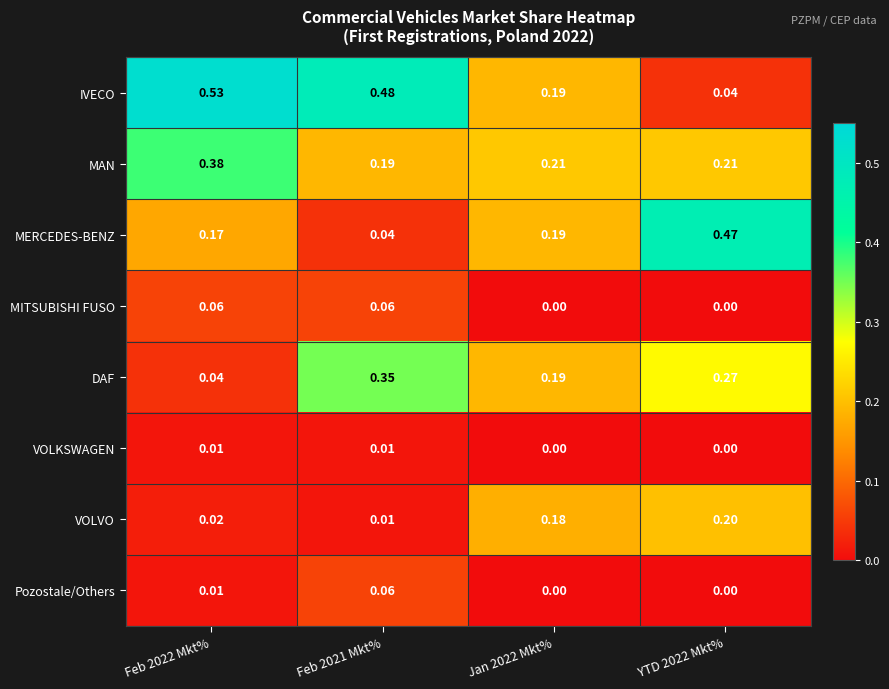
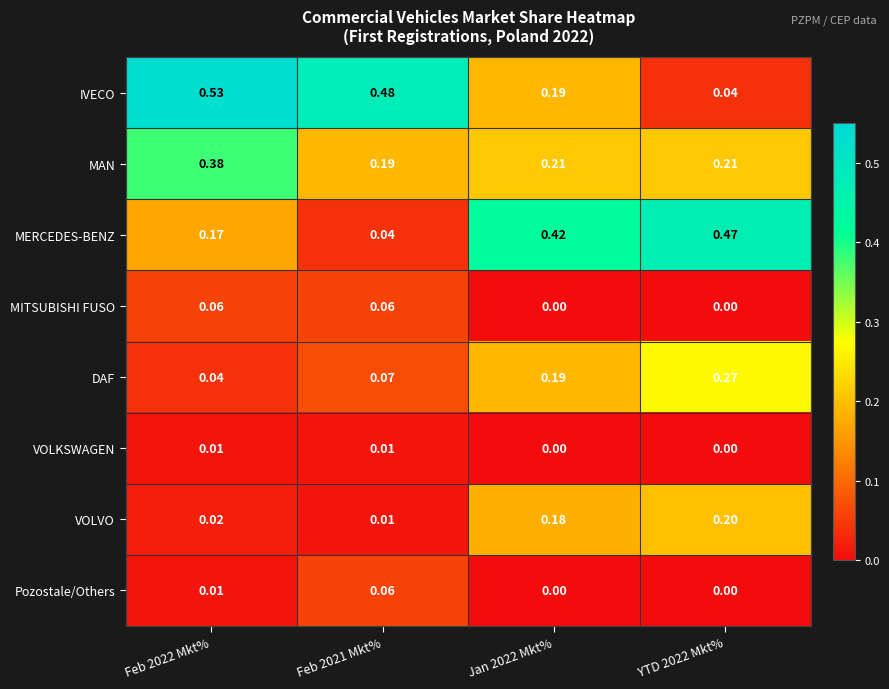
  {
    "IVECO": {
      "Feb 2022 Mkt%": 0.53,
      "Feb 2021 Mkt%": 0.48,
      "Jan 2022 Mkt%": 0.19,
      "YTD 2022 Mkt%": 0.04
    },
    "MAN": {
      "Feb 2022 Mkt%": 0.38,
      "Feb 2021 Mkt%": 0.19,
      "Jan 2022 Mkt%": 0.21,
      "YTD 2022 Mkt%": 0.21
    },
    "MERCEDES-BENZ": {
      "Feb 2022 Mkt%": 0.17,
      "Feb 2021 Mkt%": 0.04,
-     "Jan 2022 Mkt%": 0.19,
+     "Jan 2022 Mkt%": 0.42,
      "YTD 2022 Mkt%": 0.47
    },
    "MITSUBISHI FUSO": {
      "Feb 2022 Mkt%": 0.06,
      "Feb 2021 Mkt%": 0.06,
      "Jan 2022 Mkt%": 0.00,
      "YTD 2022 Mkt%": 0.00
    },
    "DAF": {
      "Feb 2022 Mkt%": 0.04,
-     "Feb 2021 Mkt%": 0.35,
+     "Feb 2021 Mkt%": 0.07,
      "Jan 2022 Mkt%": 0.19,
      "YTD 2022 Mkt%": 0.27
    },
    "VOLKSWAGEN": {
      "Feb 2022 Mkt%": 0.01,
      "Feb 2021 Mkt%": 0.01,
      "Jan 2022 Mkt%": 0.00,
      "YTD 2022 Mkt%": 0.00
    },
    "VOLVO": {
      "Feb 2022 Mkt%": 0.02,
      "Feb 2021 Mkt%": 0.01,
      "Jan 2022 Mkt%": 0.18,
      "YTD 2022 Mkt%": 0.20
    },
    "Pozostale/Others": {
      "Feb 2022 Mkt%": 0.01,
      "Feb 2021 Mkt%": 0.06,
      "Jan 2022 Mkt%": 0.00,
      "YTD 2022 Mkt%": 0.00
    }
  }
